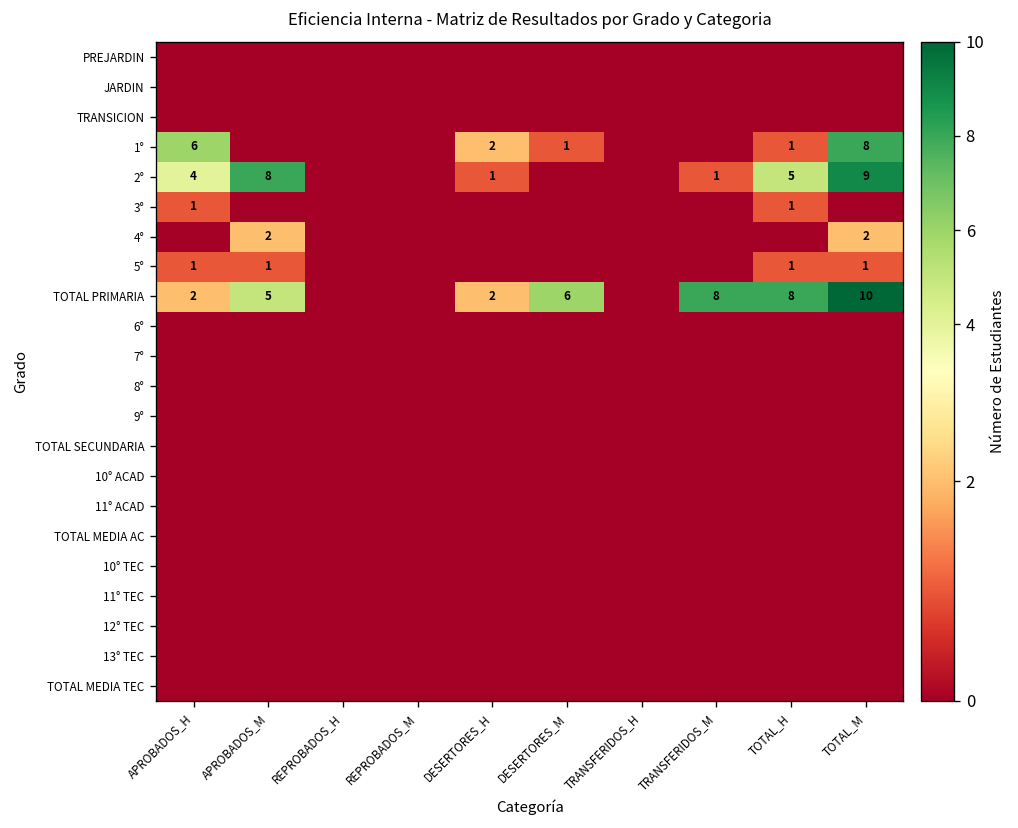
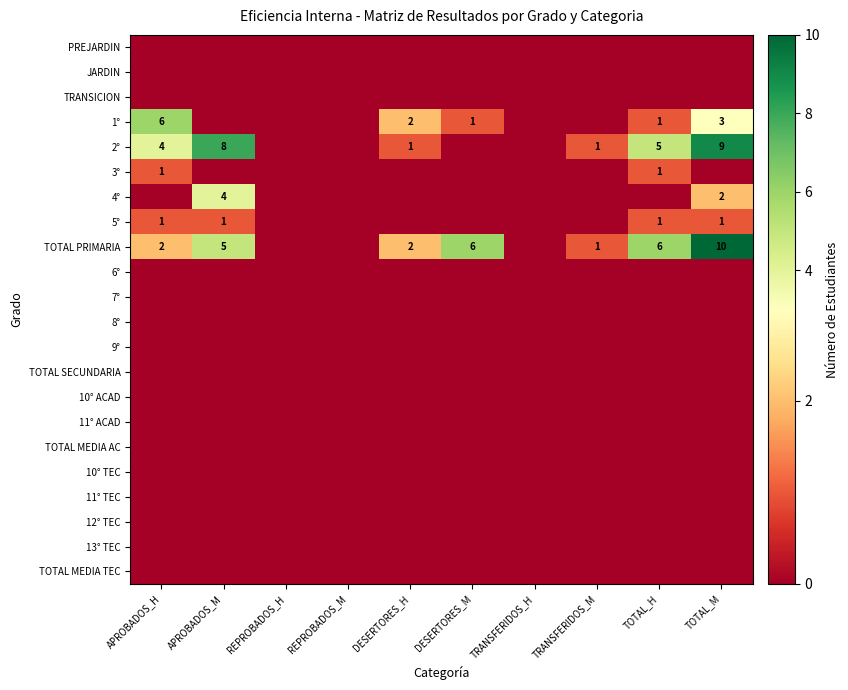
  {
    "1°": {
      "APROBADOS_H": 6,
      "DESERTORES_H": 2,
      "DESERTORES_M": 1,
      "TOTAL_H": 1,
-     "TOTAL_M": 8
+     "TOTAL_M": 3
    },
    "2°": {
      "APROBADOS_H": 4,
      "APROBADOS_M": 8,
      "DESERTORES_H": 1,
      "TRANSFERIDOS_M": 1,
      "TOTAL_H": 5,
      "TOTAL_M": 9
    },
    "3°": {
      "APROBADOS_H": 1,
      "TOTAL_H": 1
    },
    "4°": {
-     "APROBADOS_M": 2,
+     "APROBADOS_M": 4,
      "TOTAL_M": 2
    },
    "5°": {
      "APROBADOS_H": 1,
      "APROBADOS_M": 1,
      "TOTAL_H": 1,
      "TOTAL_M": 1
    },
    "TOTAL PRIMARIA": {
      "APROBADOS_H": 2,
      "APROBADOS_M": 5,
      "DESERTORES_H": 2,
      "DESERTORES_M": 6,
-     "TRANSFERIDOS_M": 8,
-     "TOTAL_H": 8,
+     "TRANSFERIDOS_M": 1,
+     "TOTAL_H": 6,
      "TOTAL_M": 10
    }
  }
